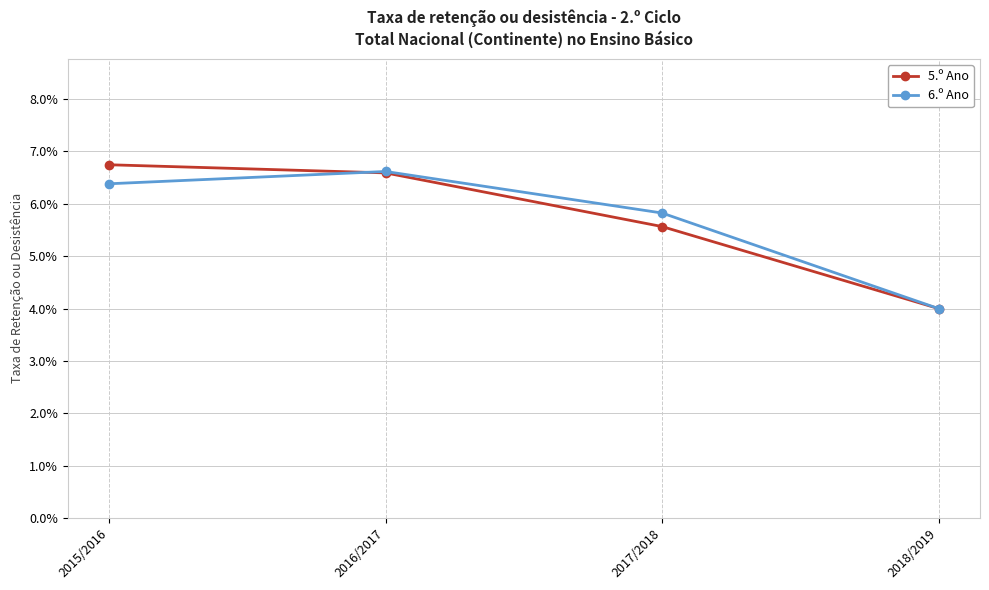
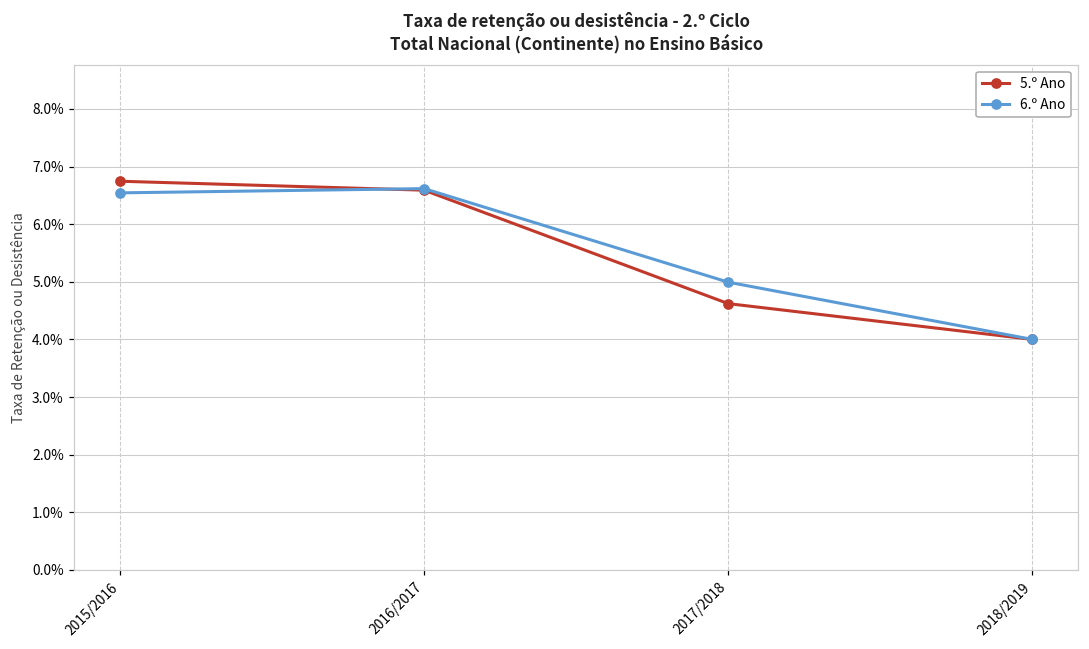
  {
    "5.º Ano": {
      "2015/2016": "6.7%",
-     "2017/2018": "5.6%"
+     "2017/2018": "4.6%"
    },
    "6.º Ano": {
-     "2015/2016": "6.4%",
-     "2017/2018": "5.8%"
+     "2015/2016": "6.5%",
+     "2017/2018": "5.0%"
    }
  }
